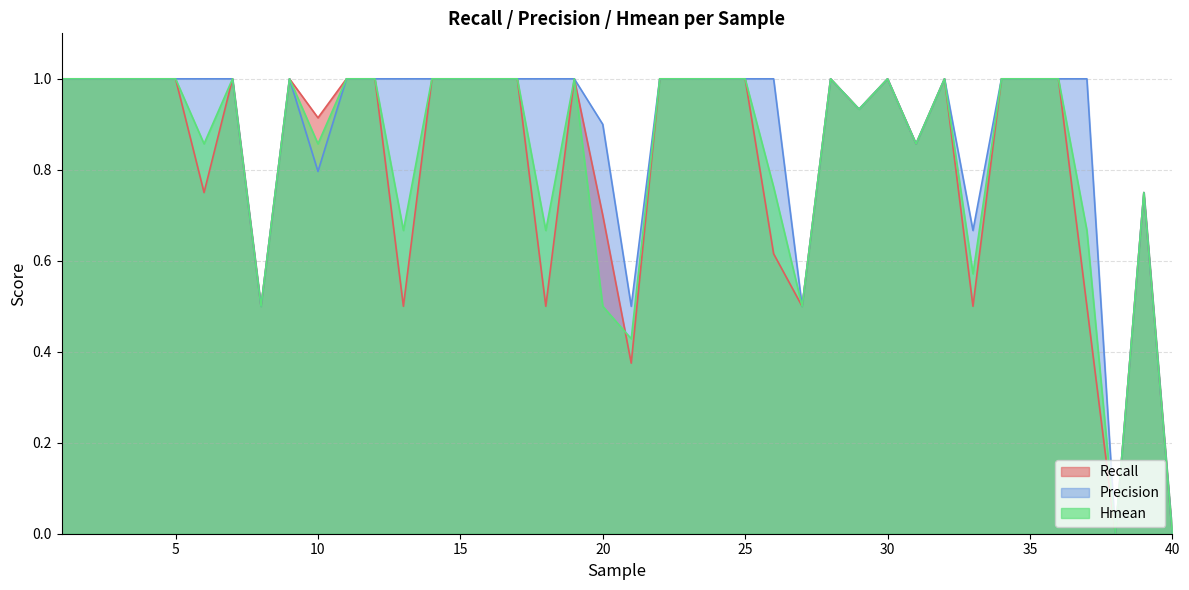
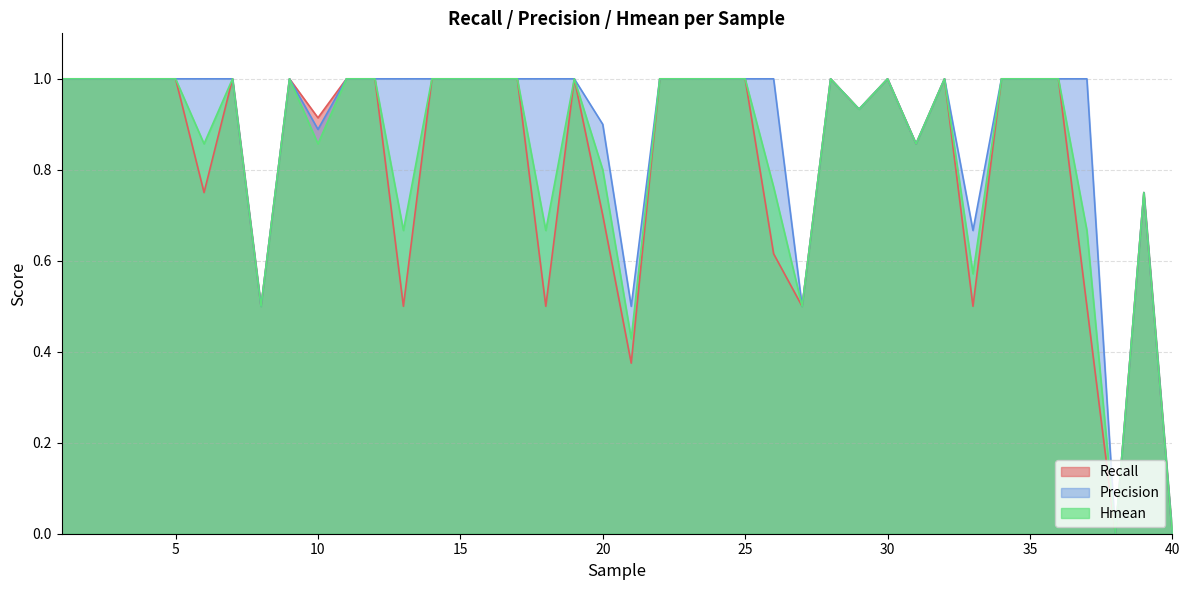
  {
    "Recall": {
      "10": 0.91,
      "20": 0.70
    },
    "Precision": {
-     "10": 0.80,
+     "10": 0.89,
      "20": 0.90
    },
    "Hmean": {
      "10": 0.86,
-     "20": 0.5
+     "20": 0.8
    }
  }
